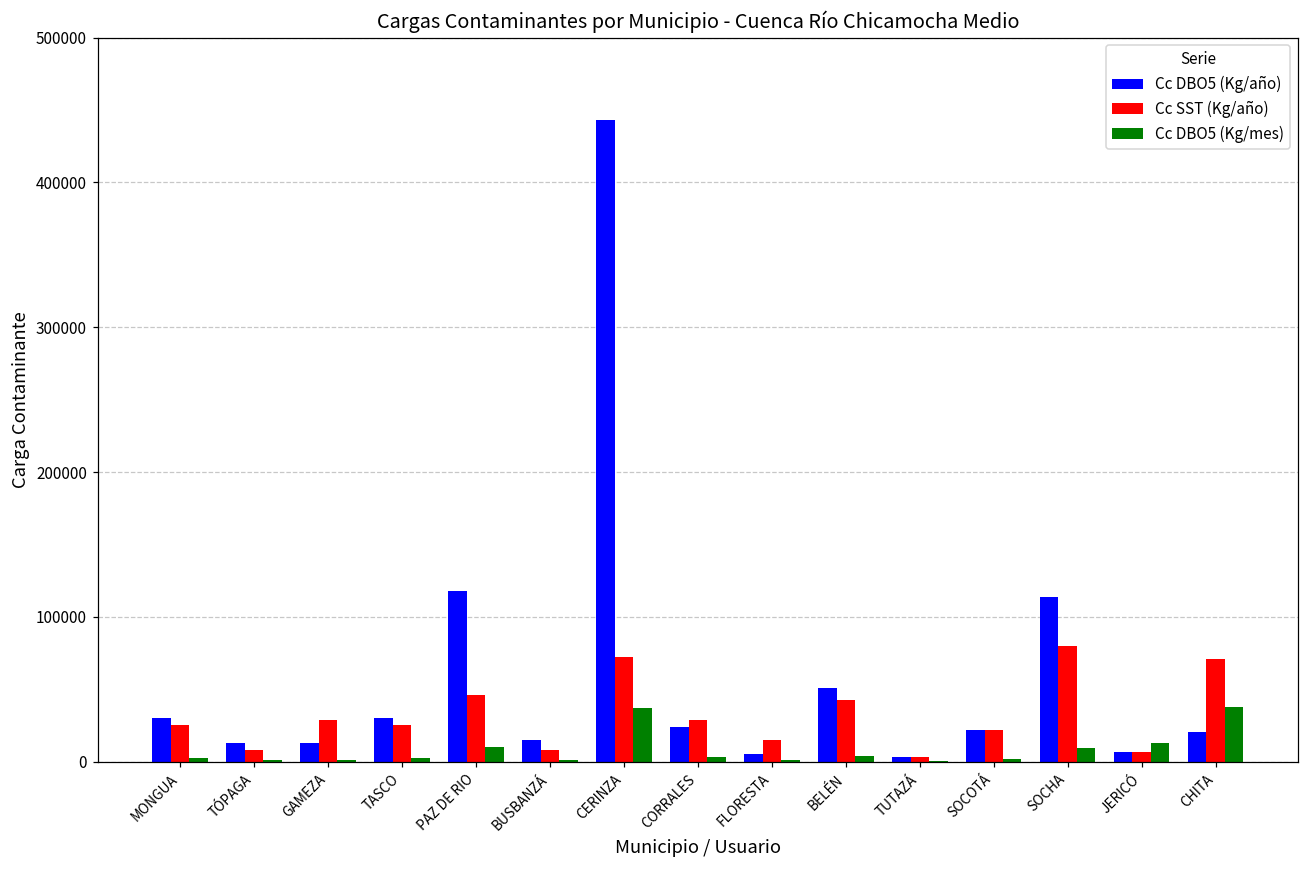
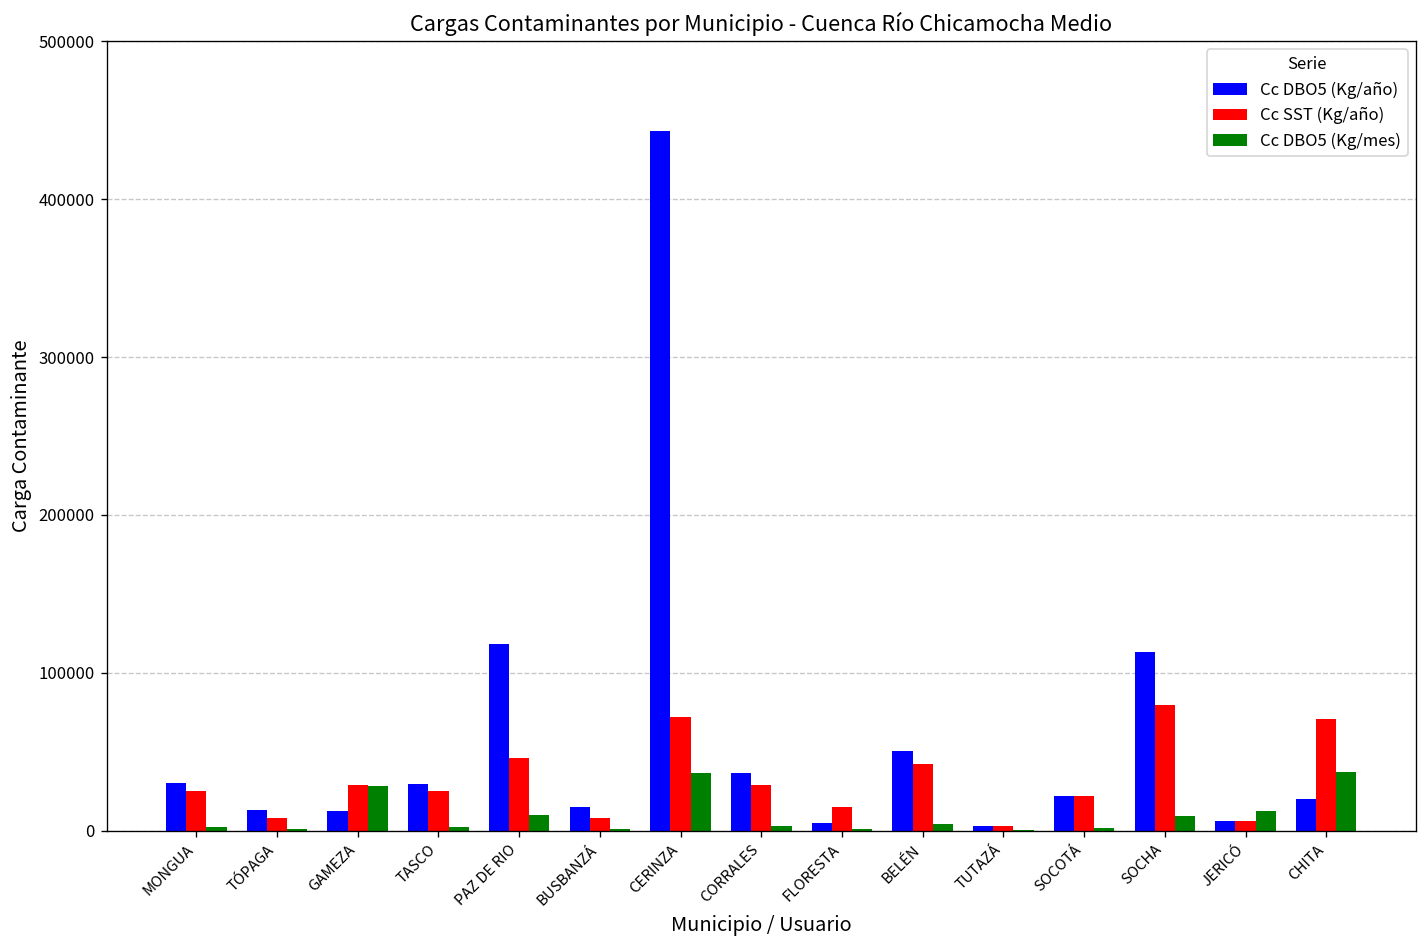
  {
    "Cc DBO5 (Kg/año)": {
      "MONGUA": 30000,
      "TÓPAGA": 13000,
      "GAMEZA": 13000,
      "TASCO": 30000,
      "PAZ DE RIO": 118000,
      "BUSBANZÁ": 15000,
      "CERINZA": 443000,
-     "CORRALES": 24000,
+     "CORRALES": 36000,
      "FLORESTA": 5000,
      "BELÉN": 51000,
      "TUTAZÁ": 3000,
      "SOCOTÁ": 22000,
      "SOCHA": 113000,
      "JERICÓ": 6000,
      "CHITA": 20000
    },
    "Cc SST (Kg/año)": {
      "MONGUA": 25000,
      "TÓPAGA": 8000,
      "GAMEZA": 29000,
      "TASCO": 25000,
      "PAZ DE RIO": 46000,
      "BUSBANZÁ": 8000,
      "CERINZA": 72000,
      "CORRALES": 29000,
      "FLORESTA": 15000,
      "BELÉN": 42000,
      "TUTAZÁ": 3000,
      "SOCOTÁ": 22000,
      "SOCHA": 80000,
      "JERICÓ": 6000,
      "CHITA": 71000
    },
    "Cc DBO5 (Kg/mes)": {
      "MONGUA": 3000,
-     "GAMEZA": 1000,
+     "GAMEZA": 28000,
      "TASCO": 2000,
      "PAZ DE RIO": 10000,
      "CERINZA": 37000,
      "CORRALES": 3000,
      "BELÉN": 4000,
      "SOCHA": 9000,
      "JERICÓ": 13000,
      "CHITA": 37000
    }
  }
